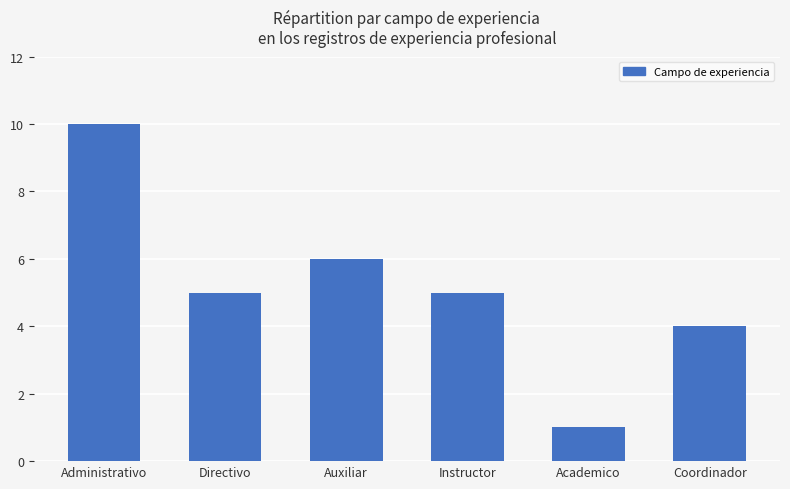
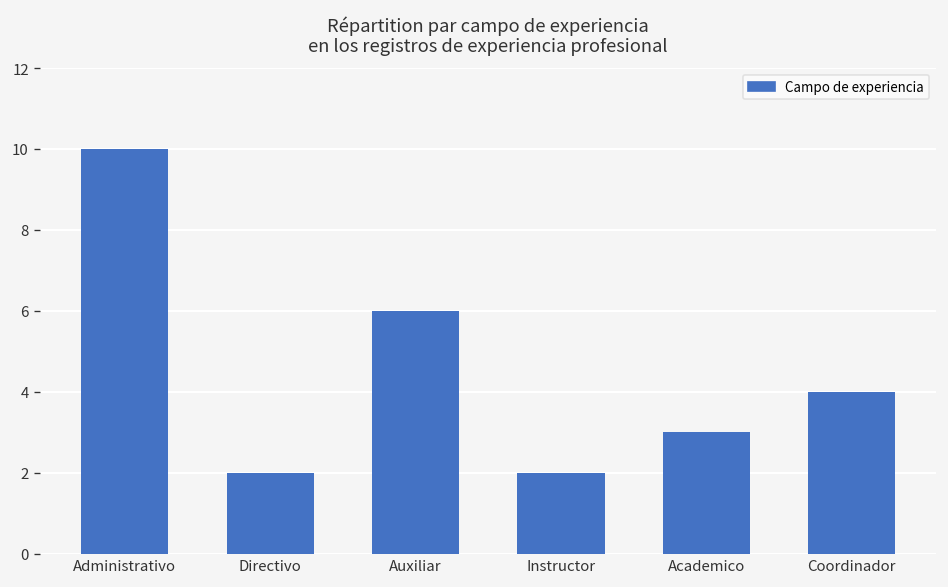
  {
    "Administrativo": 10,
-   "Directivo": 5,
+   "Directivo": 2,
    "Auxiliar": 6,
-   "Instructor": 5,
-   "Academico": 1,
+   "Instructor": 2,
+   "Academico": 3,
    "Coordinador": 4
  }
